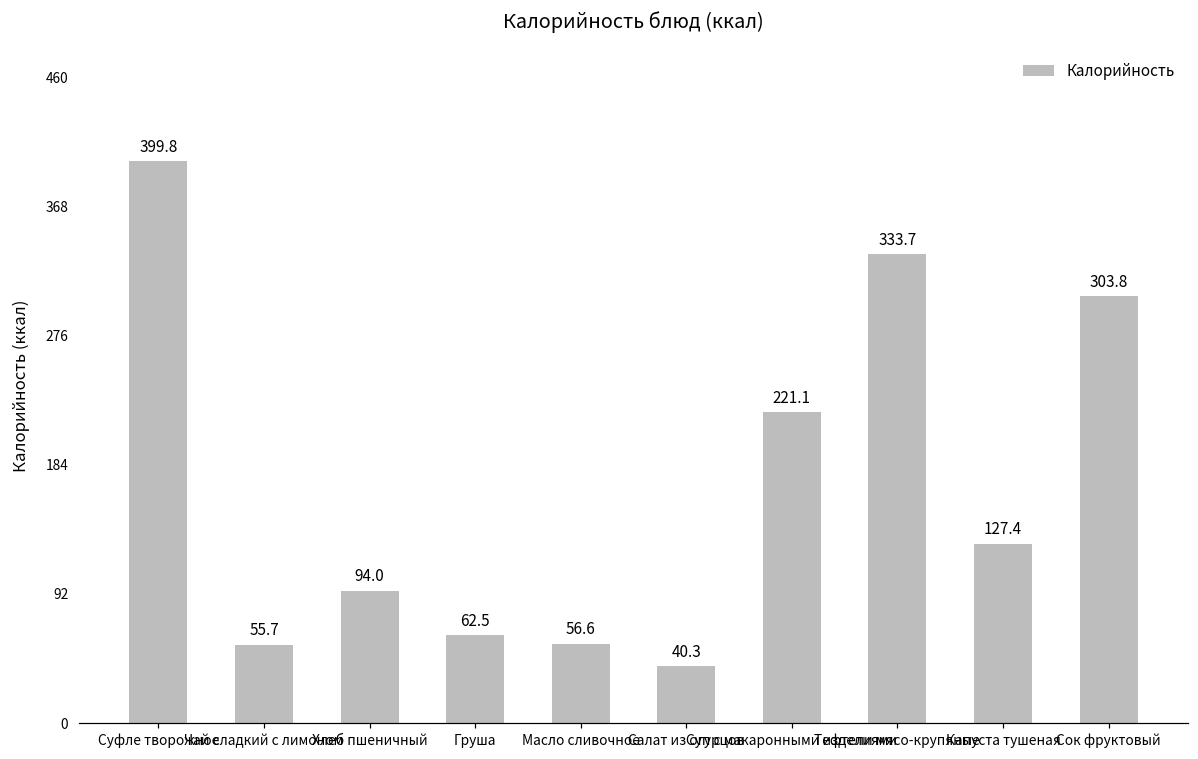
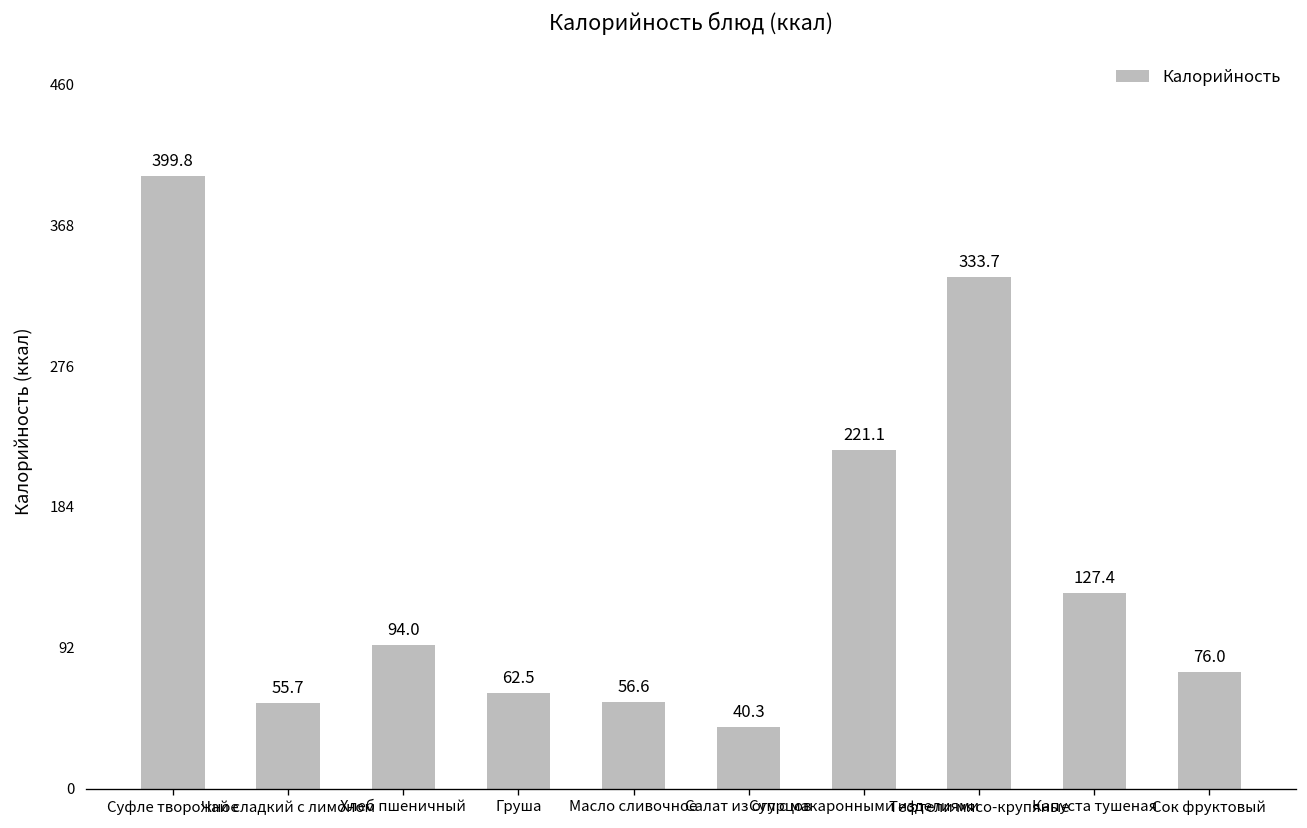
  {
    "Груша": 62.5,
    "Масло сливочное": 56.6,
-   "Сок фруктовый": 303.8
+   "Сок фруктовый": 76.0
  }
